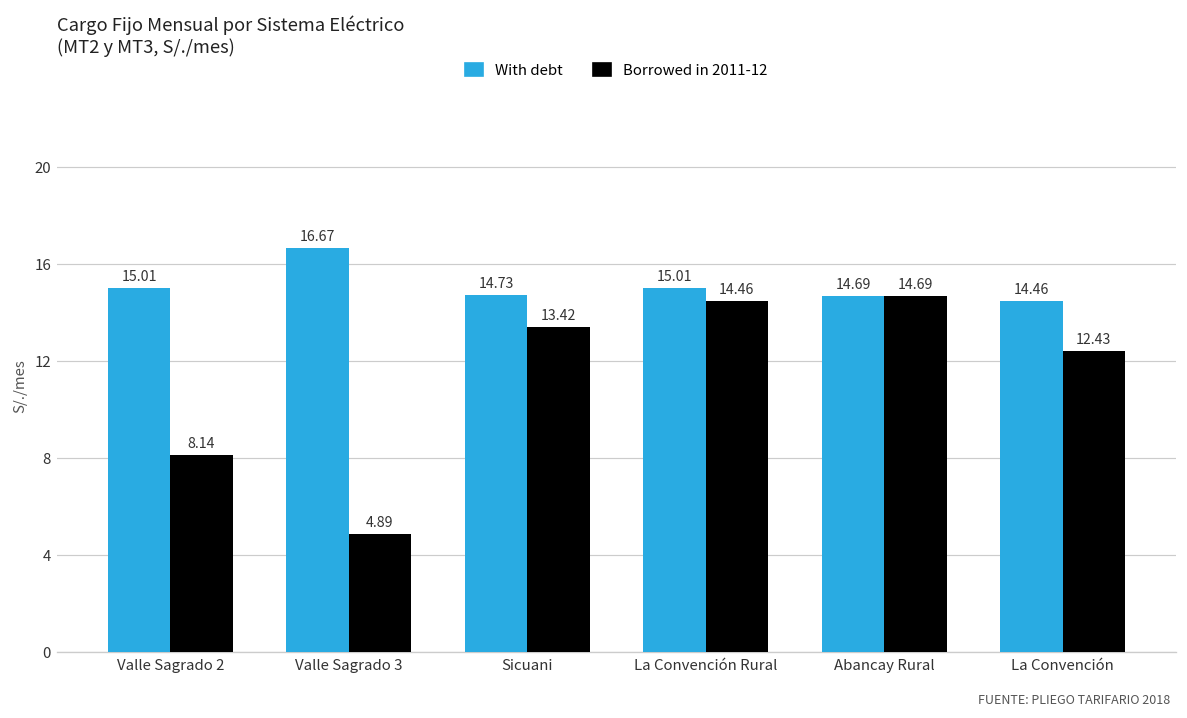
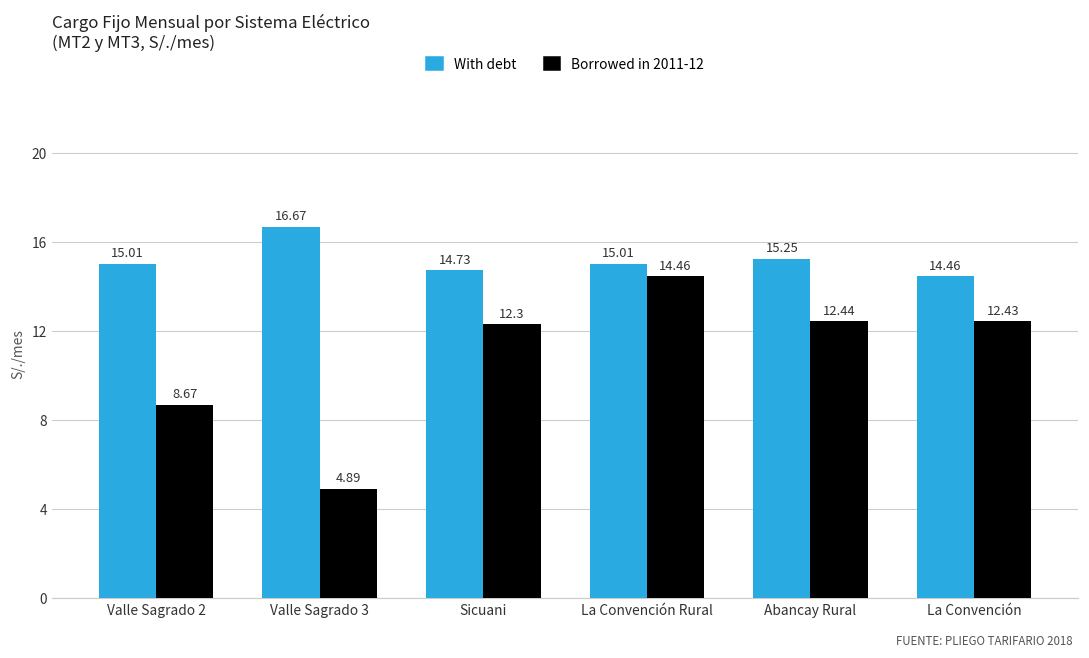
  {
    "With debt": {
      "Valle Sagrado 2": 15.01,
      "Valle Sagrado 3": 16.67,
      "Sicuani": 14.73,
      "La Convención Rural": 15.01,
-     "Abancay Rural": 14.69,
+     "Abancay Rural": 15.25,
      "La Convención": 14.46
    },
    "Borrowed in 2011-12": {
-     "Valle Sagrado 2": 8.14,
+     "Valle Sagrado 2": 8.67,
      "Valle Sagrado 3": 4.89,
-     "Sicuani": 13.42,
+     "Sicuani": 12.3,
      "La Convención Rural": 14.46,
-     "Abancay Rural": 14.69,
+     "Abancay Rural": 12.44,
      "La Convención": 12.43
    }
  }
